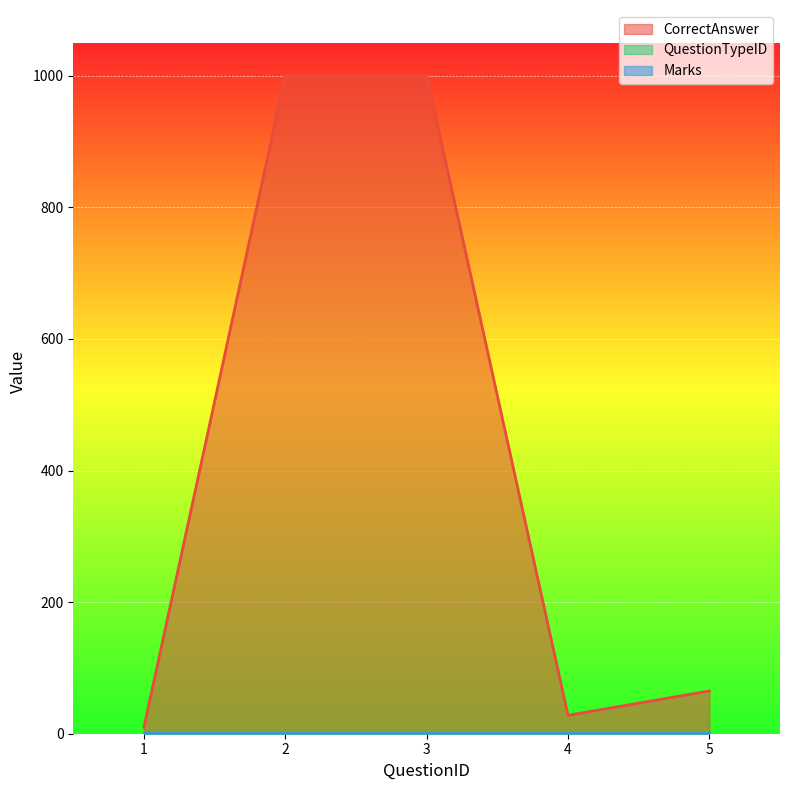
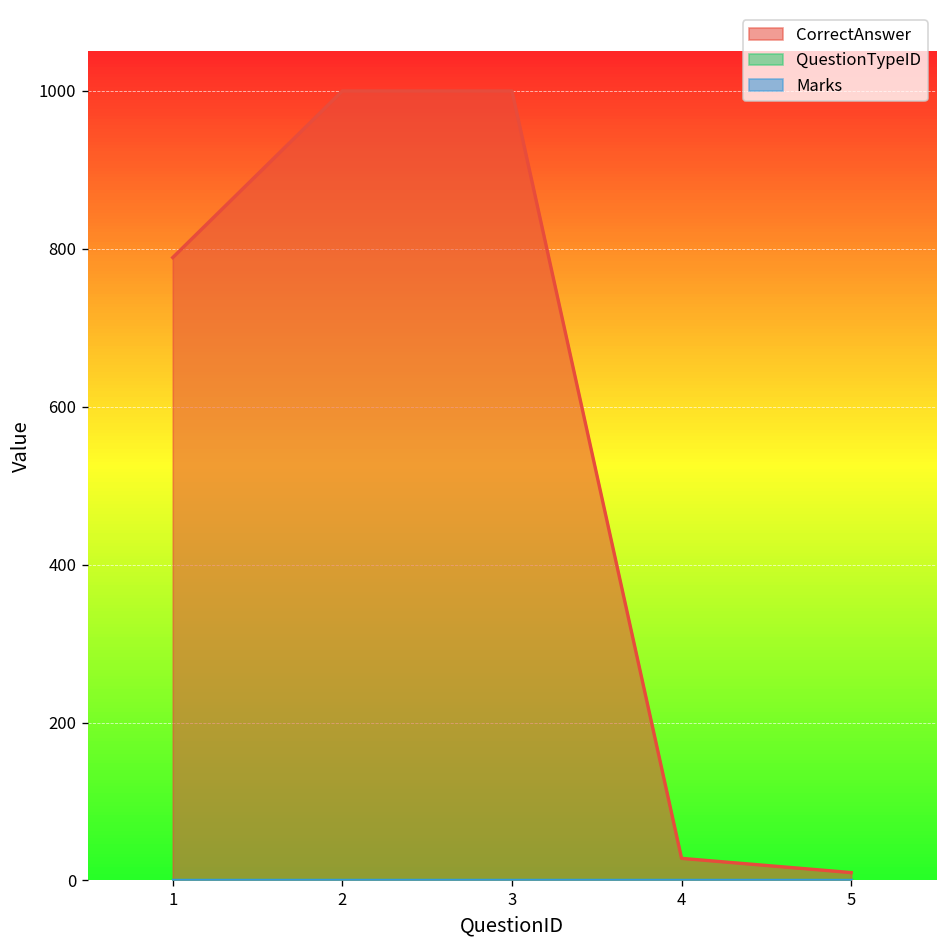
  {
    "CorrectAnswer": {
-     "1": 10,
+     "1": 790,
      "2": 1000,
      "3": 1000,
      "4": 30,
-     "5": 70
+     "5": 10
    },
    "Marks": {
      "1": 0,
      "2": 0,
      "3": 0,
      "4": 0,
      "5": 0
    }
  }
